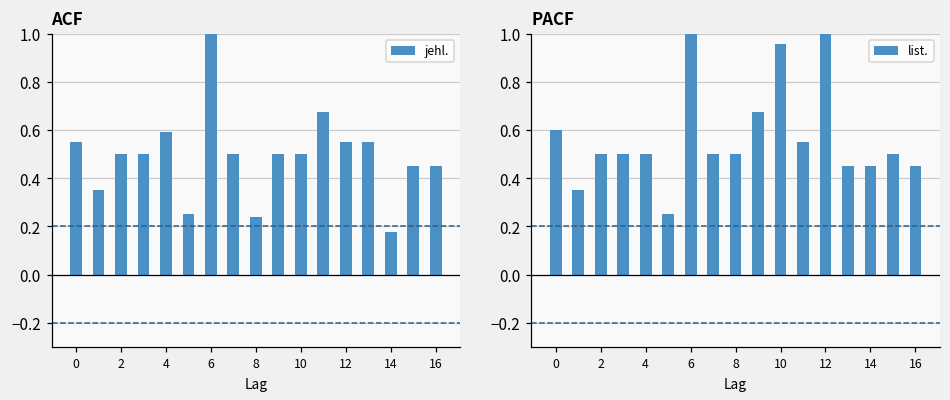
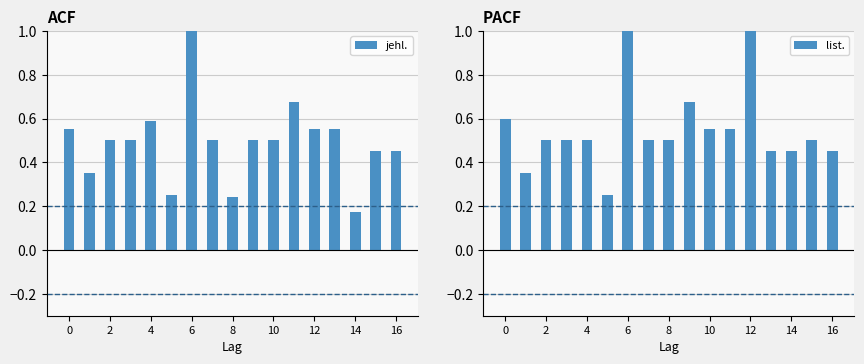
  {
    "ACF": {
      "0": 0.55,
      "2": 0.50,
      "4": 0.59,
      "6": 1.00,
      "8": 0.24,
      "10": 0.50,
      "12": 0.55,
      "14": 0.18,
      "16": 0.45
    },
    "PACF": {
      "0": 0.60,
      "2": 0.50,
      "4": 0.50,
      "6": 1.00,
      "8": 0.50,
-     "10": 0.96,
+     "10": 0.55,
      "12": 1.00,
      "14": 0.45,
      "16": 0.45
    }
  }
